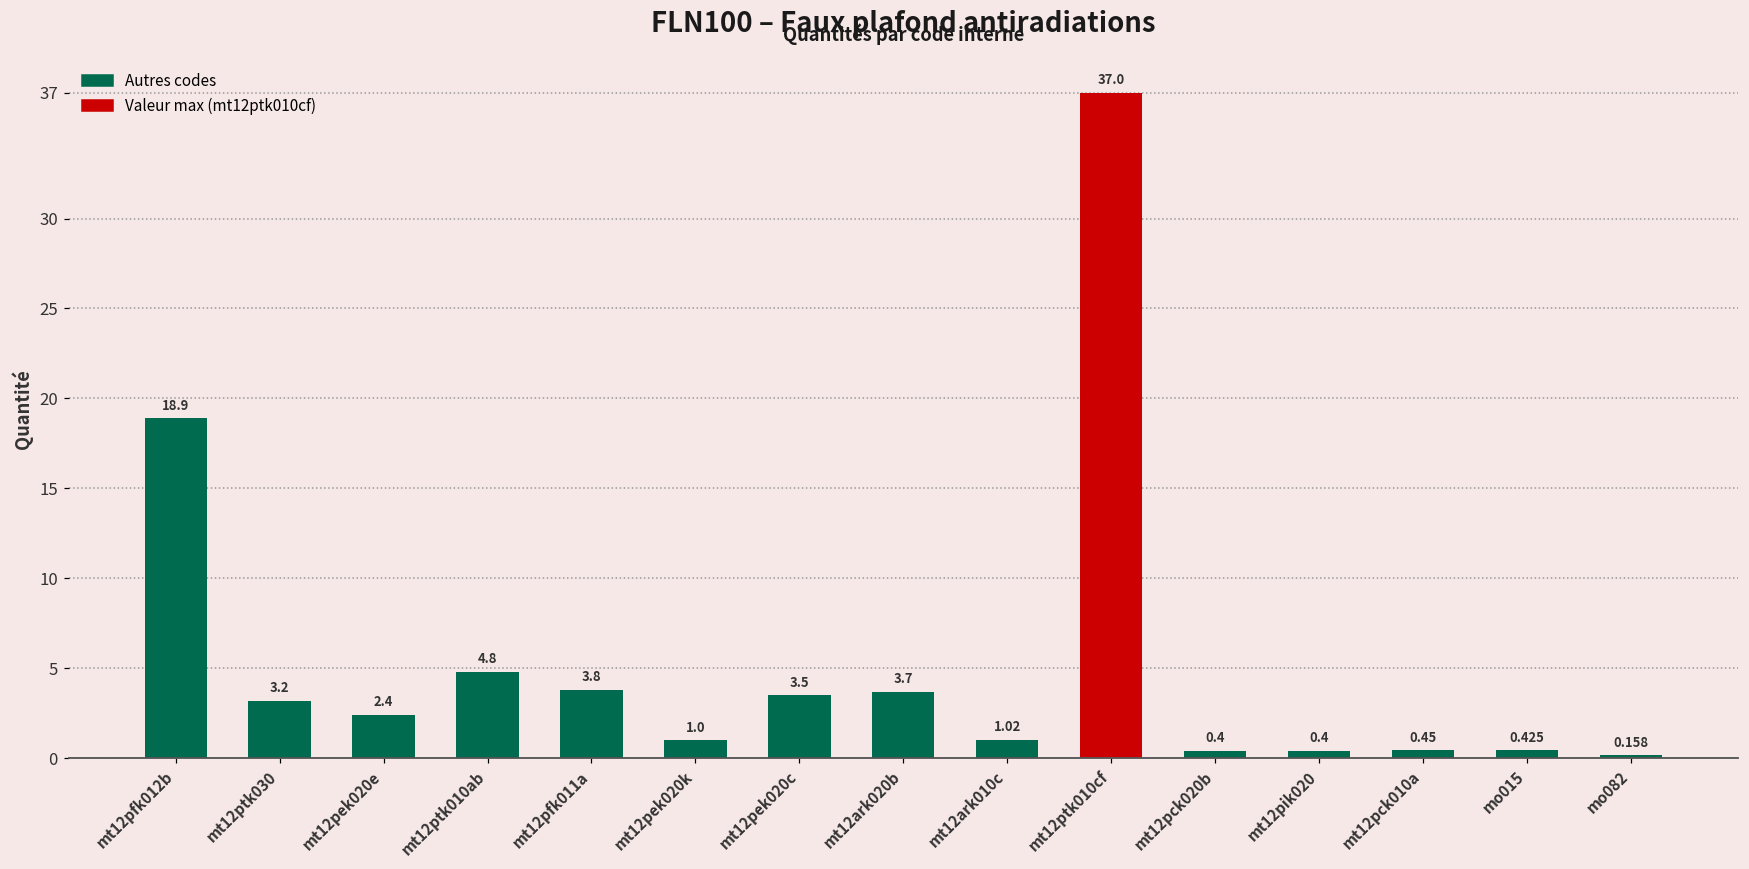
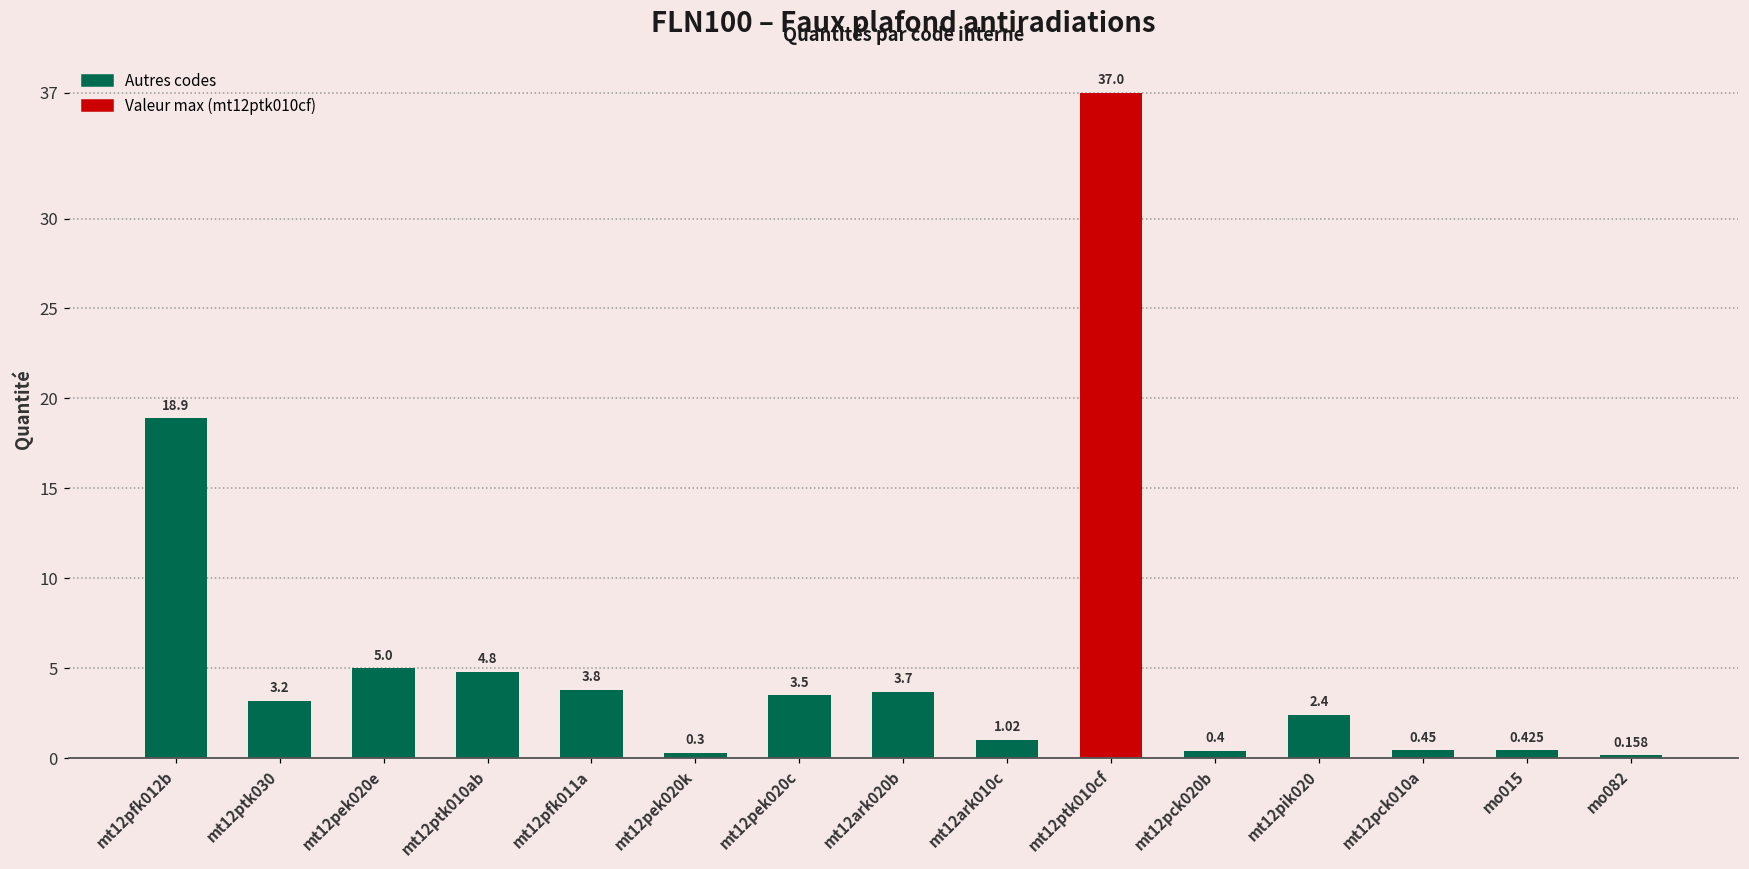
  {
    "mt12pfk012b": 18.9,
    "mt12ptk030": 3.2,
-   "mt12pek020e": 2.4,
+   "mt12pek020e": 5.0,
    "mt12ptk010ab": 4.8,
    "mt12pfk011a": 3.8,
-   "mt12pek020k": 1.0,
+   "mt12pek020k": 0.3,
    "mt12pek020c": 3.5,
    "mt12ark020b": 3.7,
    "mt12ark010c": 1.02,
    "mt12ptk010cf": 37.0,
    "mt12pck020b": 0.4,
-   "mt12pik020": 0.4,
+   "mt12pik020": 2.4,
    "mt12pck010a": 0.45,
    "mo015": 0.425,
    "mo082": 0.158
  }
